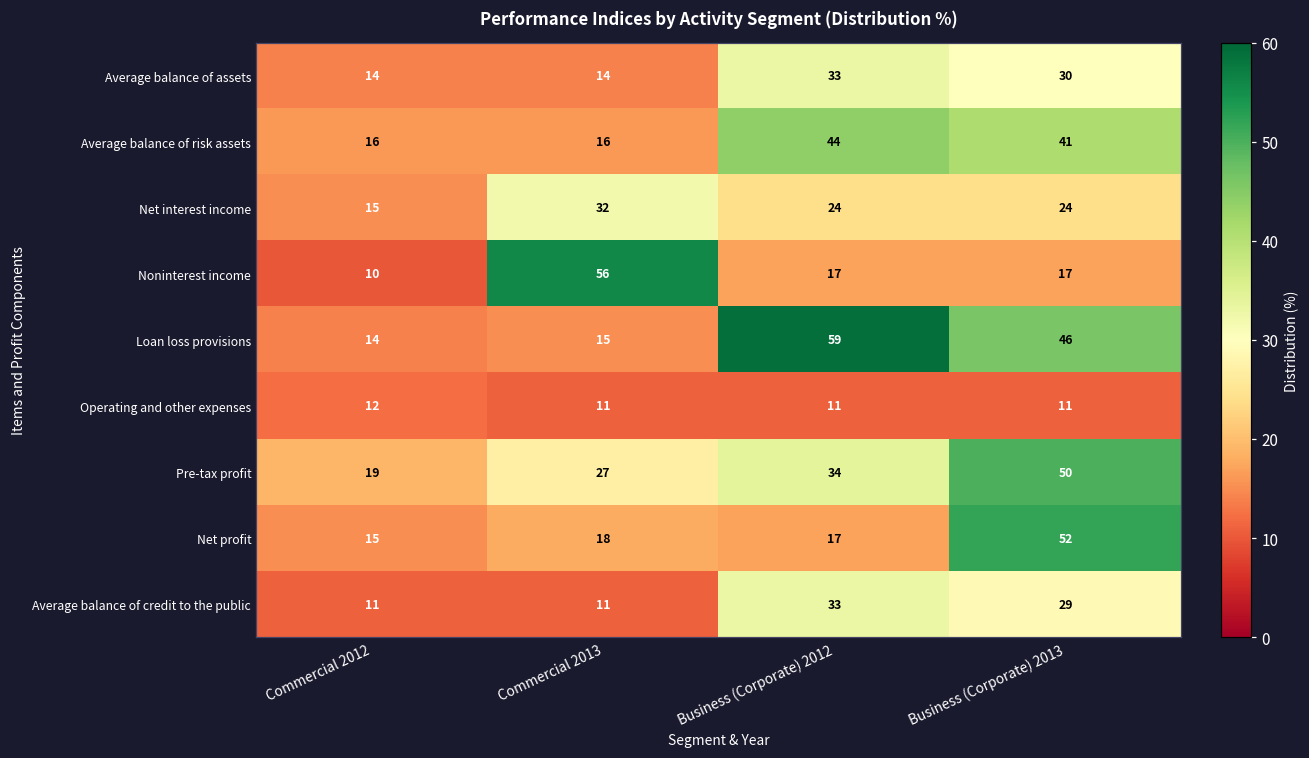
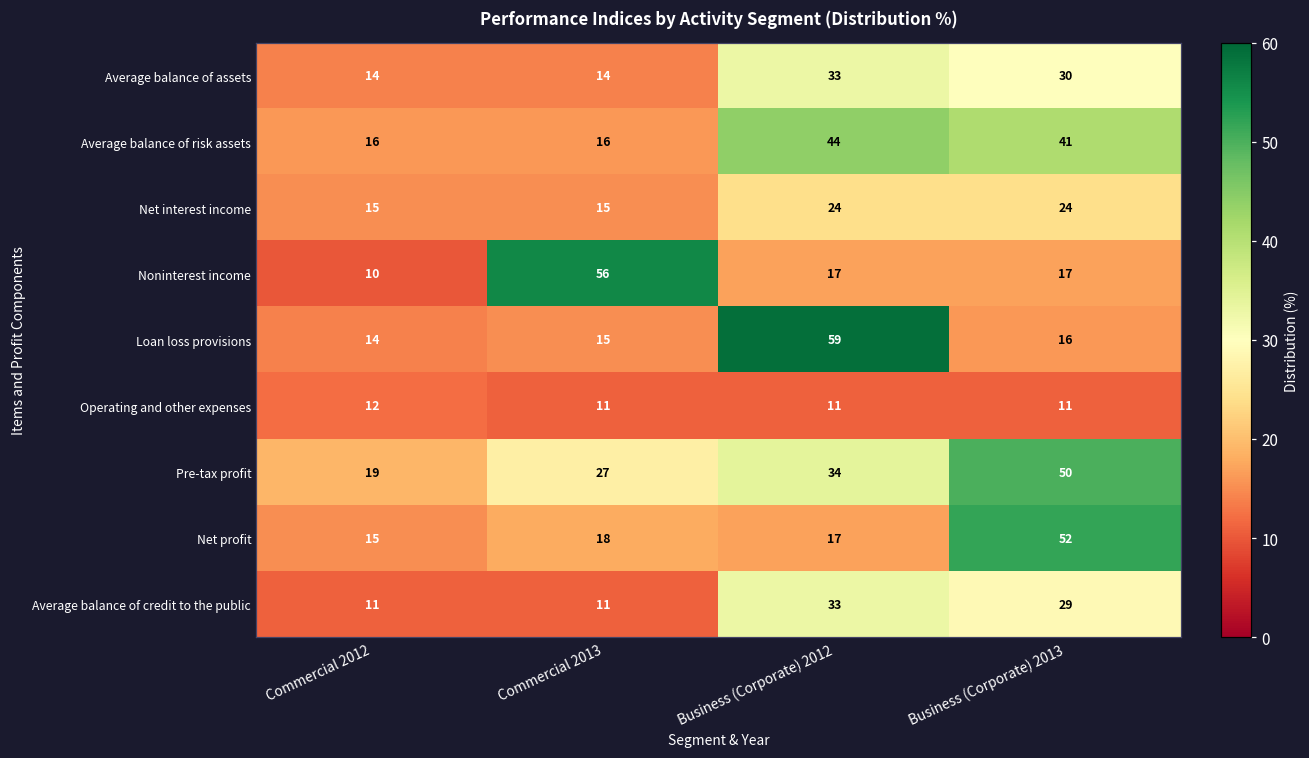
  {
    "Average balance of assets": {
      "Commercial 2012": 14,
      "Commercial 2013": 14,
      "Business (Corporate) 2012": 33,
      "Business (Corporate) 2013": 30
    },
    "Average balance of risk assets": {
      "Commercial 2012": 16,
      "Commercial 2013": 16,
      "Business (Corporate) 2012": 44,
      "Business (Corporate) 2013": 41
    },
    "Net interest income": {
      "Commercial 2012": 15,
-     "Commercial 2013": 32,
+     "Commercial 2013": 15,
      "Business (Corporate) 2012": 24,
      "Business (Corporate) 2013": 24
    },
    "Noninterest income": {
      "Commercial 2012": 10,
      "Commercial 2013": 56,
      "Business (Corporate) 2012": 17,
      "Business (Corporate) 2013": 17
    },
    "Loan loss provisions": {
      "Commercial 2012": 14,
      "Commercial 2013": 15,
      "Business (Corporate) 2012": 59,
-     "Business (Corporate) 2013": 46
+     "Business (Corporate) 2013": 16
    },
    "Operating and other expenses": {
      "Commercial 2012": 12,
      "Commercial 2013": 11,
      "Business (Corporate) 2012": 11,
      "Business (Corporate) 2013": 11
    },
    "Pre-tax profit": {
      "Commercial 2012": 19,
      "Commercial 2013": 27,
      "Business (Corporate) 2012": 34,
      "Business (Corporate) 2013": 50
    },
    "Net profit": {
      "Commercial 2012": 15,
      "Commercial 2013": 18,
      "Business (Corporate) 2012": 17,
      "Business (Corporate) 2013": 52
    },
    "Average balance of credit to the public": {
      "Commercial 2012": 11,
      "Commercial 2013": 11,
      "Business (Corporate) 2012": 33,
      "Business (Corporate) 2013": 29
    }
  }
